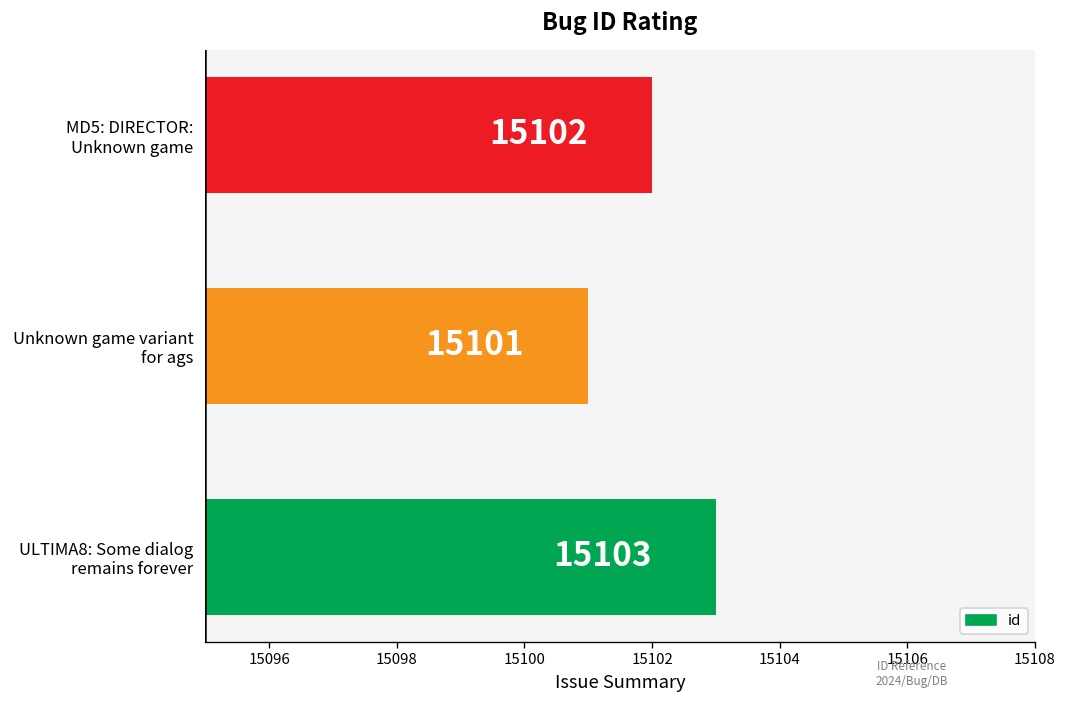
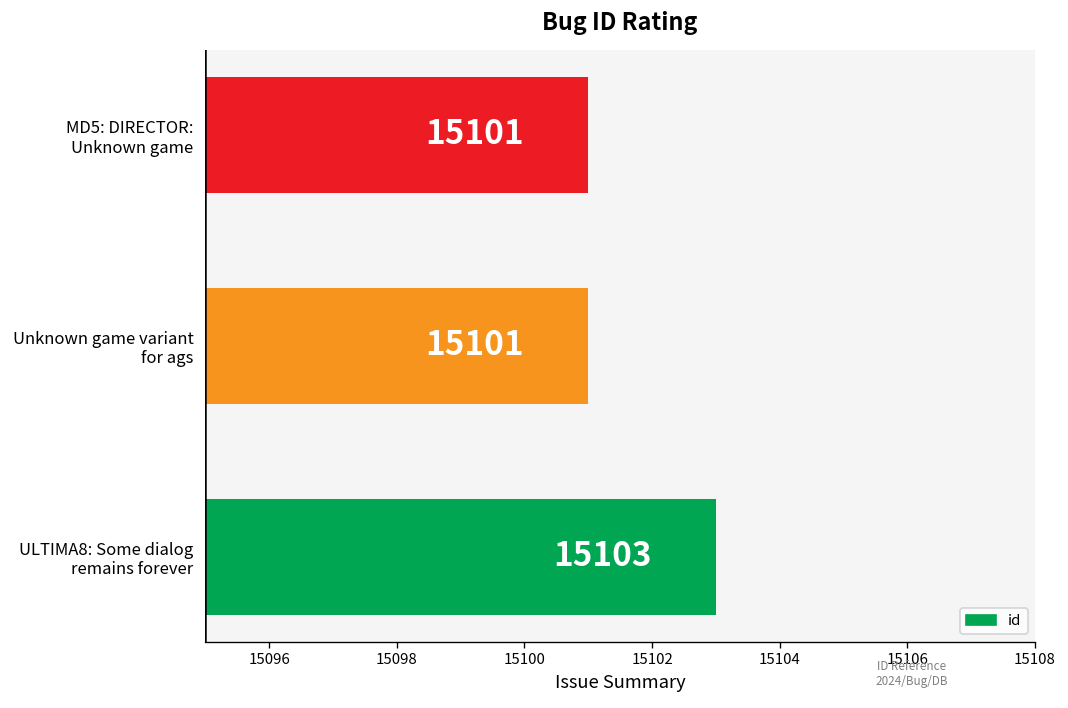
  {
-   "MD5: DIRECTOR: Unknown game": 15102,
+   "MD5: DIRECTOR: Unknown game": 15101,
    "Unknown game variant for ags": 15101,
    "ULTIMA8: Some dialog remains forever": 15103
  }
